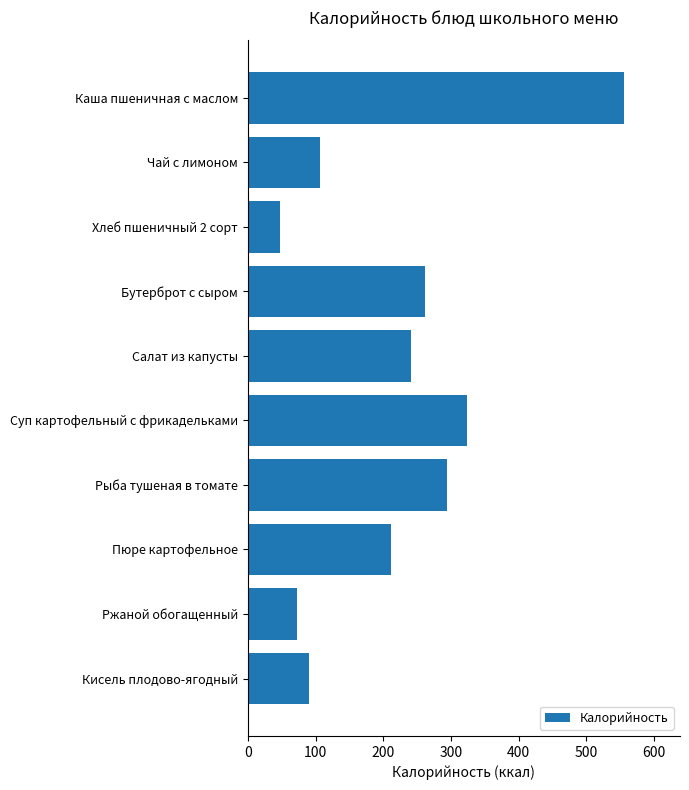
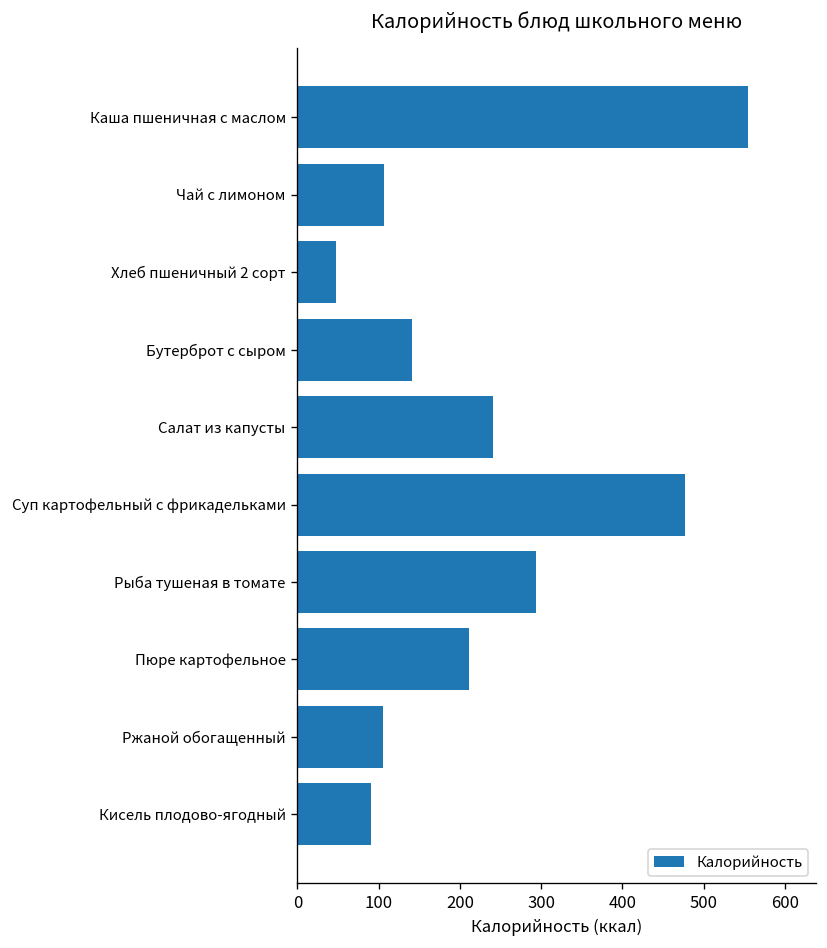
  {
    "Каша пшеничная с маслом": 560,
    "Чай с лимоном": 110,
    "Хлеб пшеничный 2 сорт": 50,
-   "Бутерброт с сыром": 260,
+   "Бутерброт с сыром": 140,
    "Салат из капусты": 240,
-   "Суп картофельный с фрикадельками": 320,
+   "Суп картофельный с фрикадельками": 480,
    "Рыба тушеная в томате": 290,
    "Пюре картофельное": 210,
-   "Ржаной обогащенный": 70,
+   "Ржаной обогащенный": 110,
    "Кисель плодово-ягодный": 90
  }
